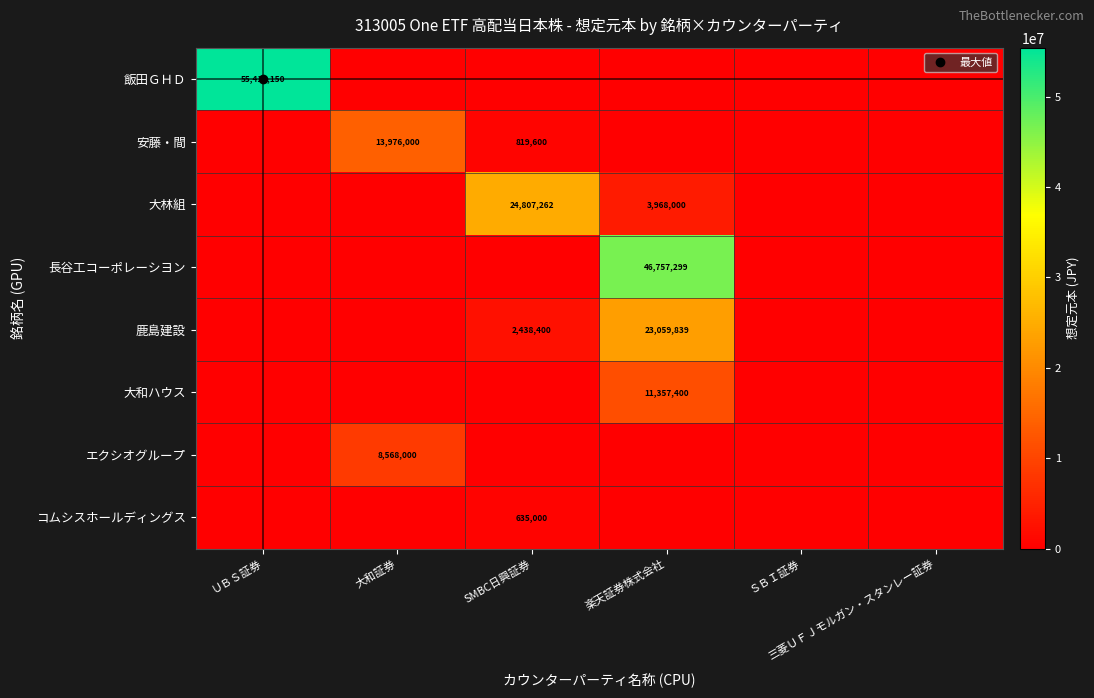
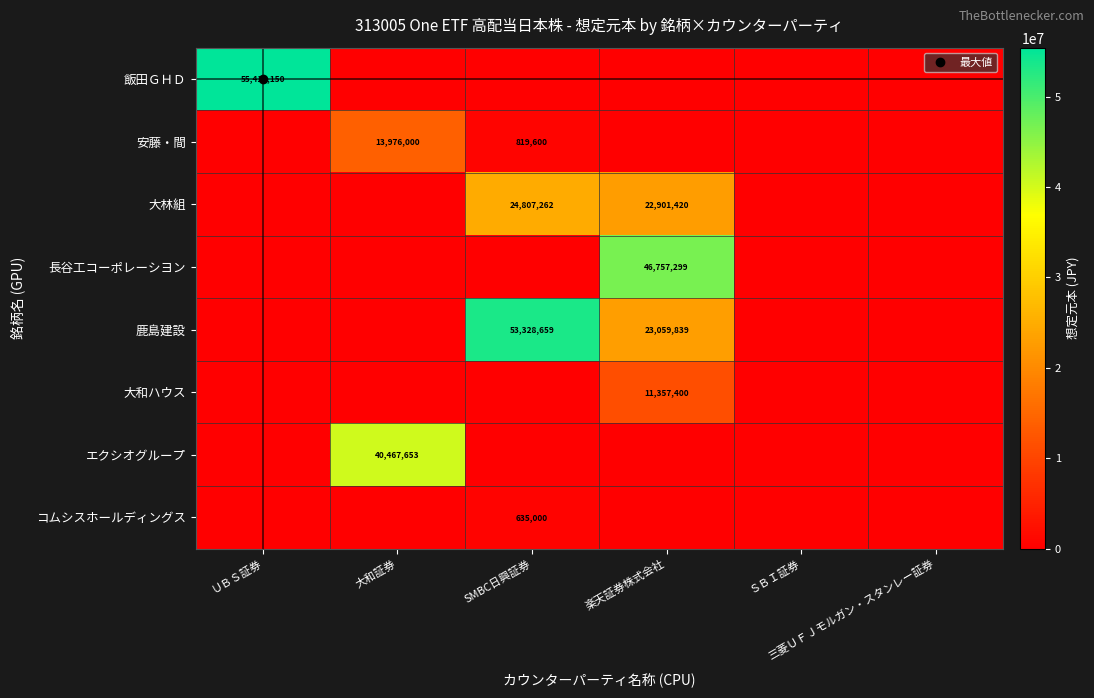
  {
    "安藤・間": {
      "大和証券": "13,976,000",
      "SMBC日興証券": "819,600"
    },
    "大林組": {
      "SMBC日興証券": "24,807,262",
-     "楽天証券株式会社": "3,968,000"
+     "楽天証券株式会社": "22,901,420"
    },
    "長谷工コーポレーシヨン": {
      "楽天証券株式会社": "46,757,299"
    },
    "鹿島建設": {
-     "SMBC日興証券": "2,438,400",
+     "SMBC日興証券": "53,328,659",
      "楽天証券株式会社": "23,059,839"
    },
    "大和ハウス": {
      "楽天証券株式会社": "11,357,400"
    },
    "エクシオグループ": {
-     "大和証券": "8,568,000"
+     "大和証券": "40,467,653"
    },
    "コムシスホールディングス": {
      "SMBC日興証券": "635,000"
    }
  }
